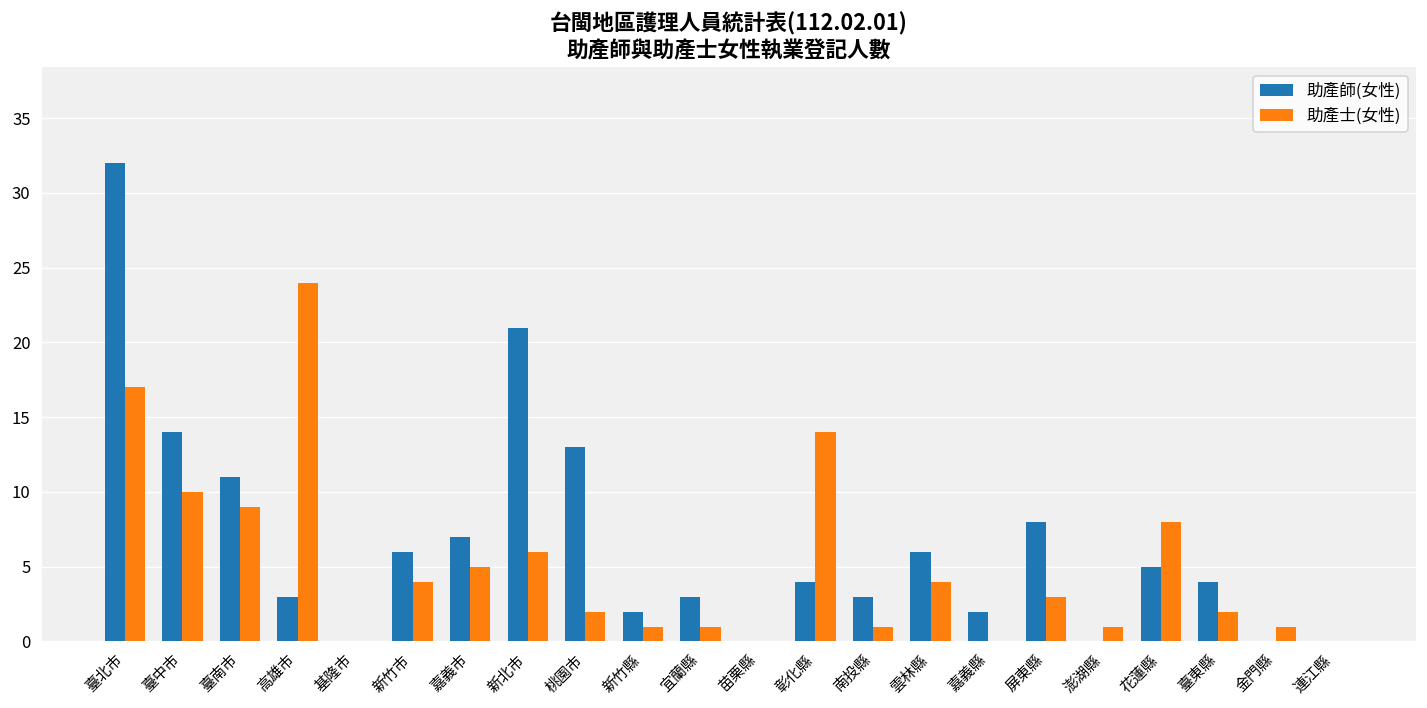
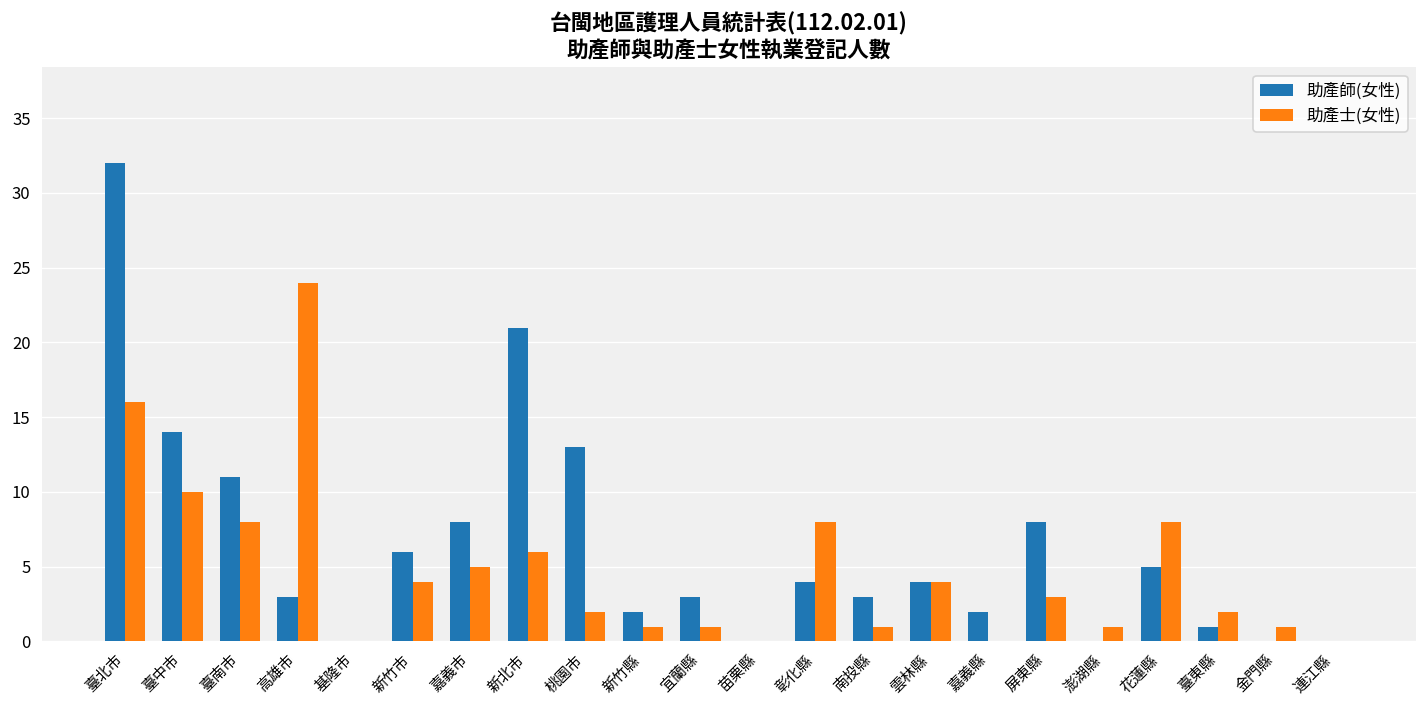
  {
    "助產師(女性)": {
      "臺北市": 32,
      "臺中市": 14,
      "臺南市": 11,
      "高雄市": 3,
      "基隆市": 0,
      "新竹市": 6,
-     "嘉義市": 7,
+     "嘉義市": 8,
      "新北市": 21,
      "桃園市": 13,
      "新竹縣": 2,
      "宜蘭縣": 3,
      "苗栗縣": 0,
      "彰化縣": 4,
      "南投縣": 3,
-     "雲林縣": 6,
+     "雲林縣": 4,
      "嘉義縣": 2,
      "屏東縣": 8,
      "澎湖縣": 0,
      "花蓮縣": 5,
-     "臺東縣": 4,
+     "臺東縣": 1,
      "金門縣": 0,
      "連江縣": 0
    },
    "助產士(女性)": {
-     "臺北市": 17,
+     "臺北市": 16,
      "臺中市": 10,
-     "臺南市": 9,
+     "臺南市": 8,
      "高雄市": 24,
      "基隆市": 0,
      "新竹市": 4,
      "嘉義市": 5,
      "新北市": 6,
      "桃園市": 2,
      "新竹縣": 1,
      "宜蘭縣": 1,
      "苗栗縣": 0,
-     "彰化縣": 14,
+     "彰化縣": 8,
      "南投縣": 1,
      "雲林縣": 4,
      "嘉義縣": 0,
      "屏東縣": 3,
      "澎湖縣": 1,
      "花蓮縣": 8,
      "臺東縣": 2,
      "金門縣": 1,
      "連江縣": 0
    }
  }
